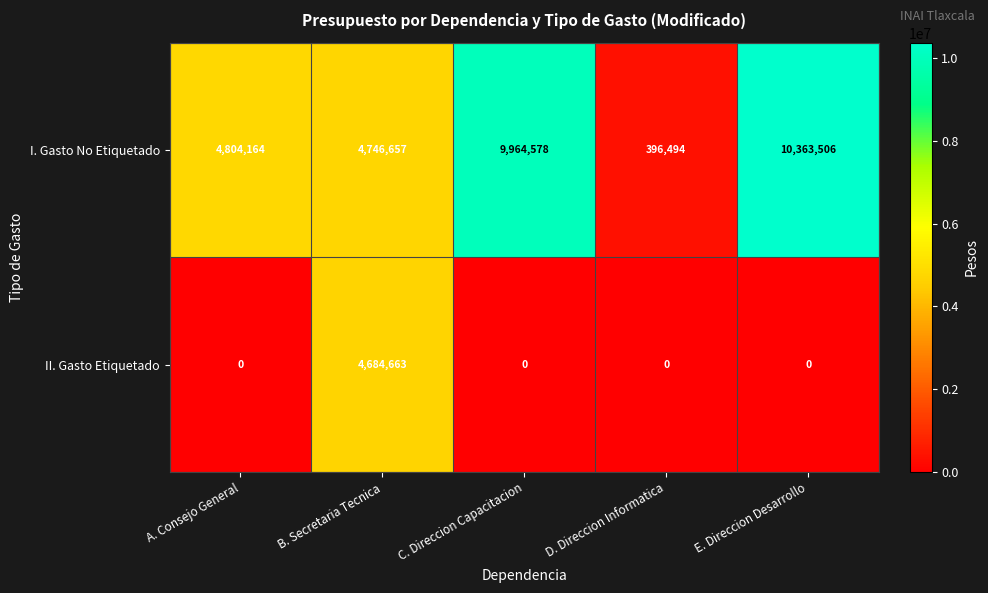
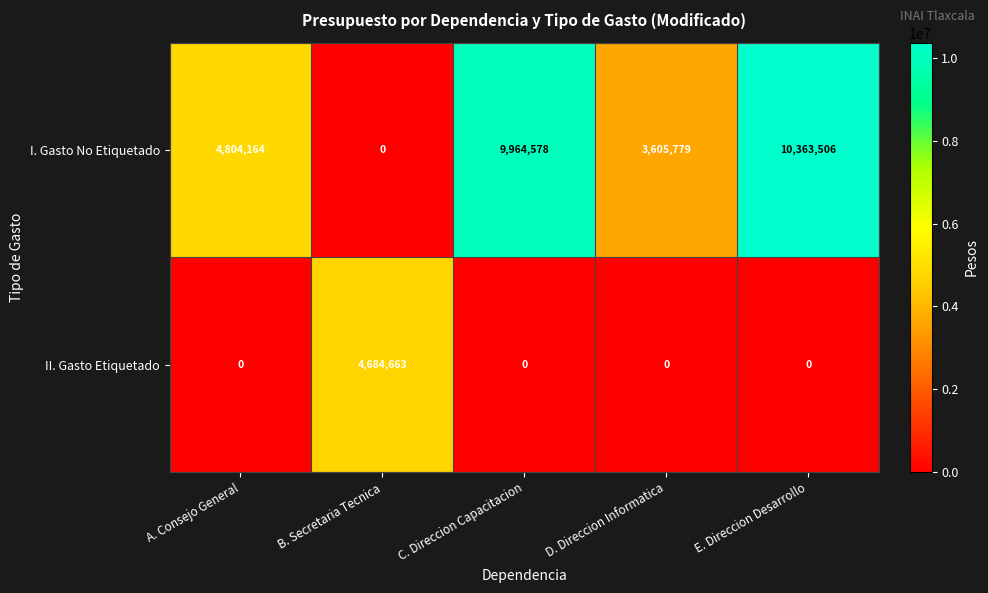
  {
    "I. Gasto No Etiquetado": {
      "A. Consejo General": "4,804,164",
-     "B. Secretaria Tecnica": "4,746,657",
+     "B. Secretaria Tecnica": "0",
      "C. Direccion Capacitacion": "9,964,578",
-     "D. Direccion Informatica": "396,494",
+     "D. Direccion Informatica": "3,605,779",
      "E. Direccion Desarrollo": "10,363,506"
    },
    "II. Gasto Etiquetado": {
      "A. Consejo General": "0",
      "B. Secretaria Tecnica": "4,684,663",
      "C. Direccion Capacitacion": "0",
      "D. Direccion Informatica": "0",
      "E. Direccion Desarrollo": "0"
    }
  }
